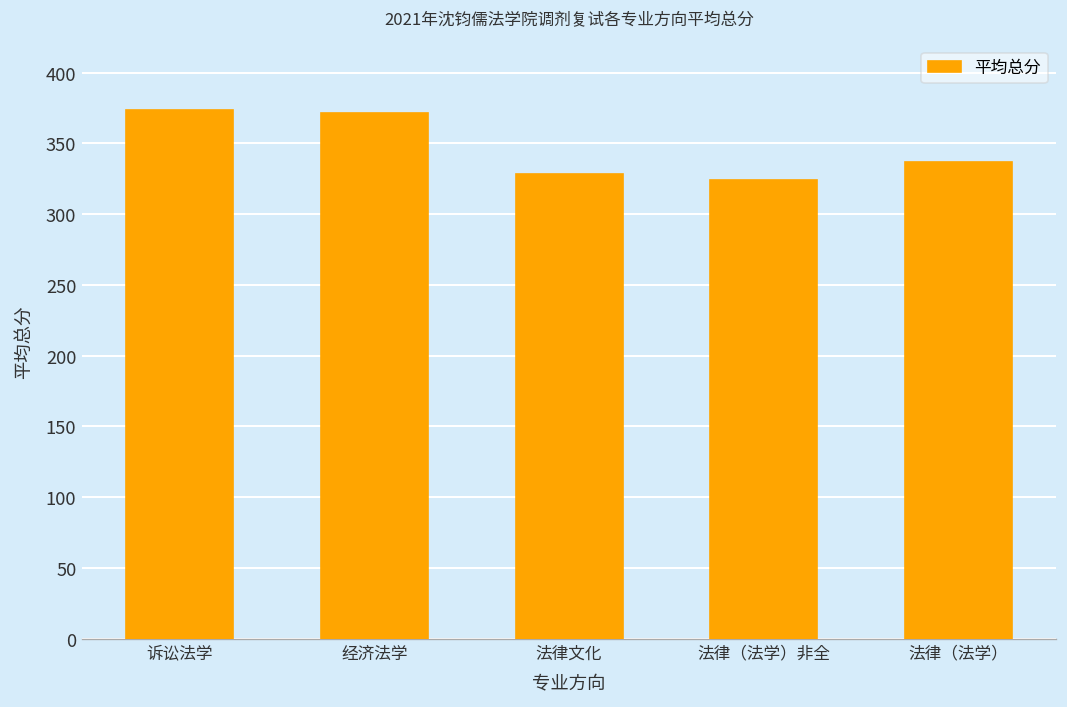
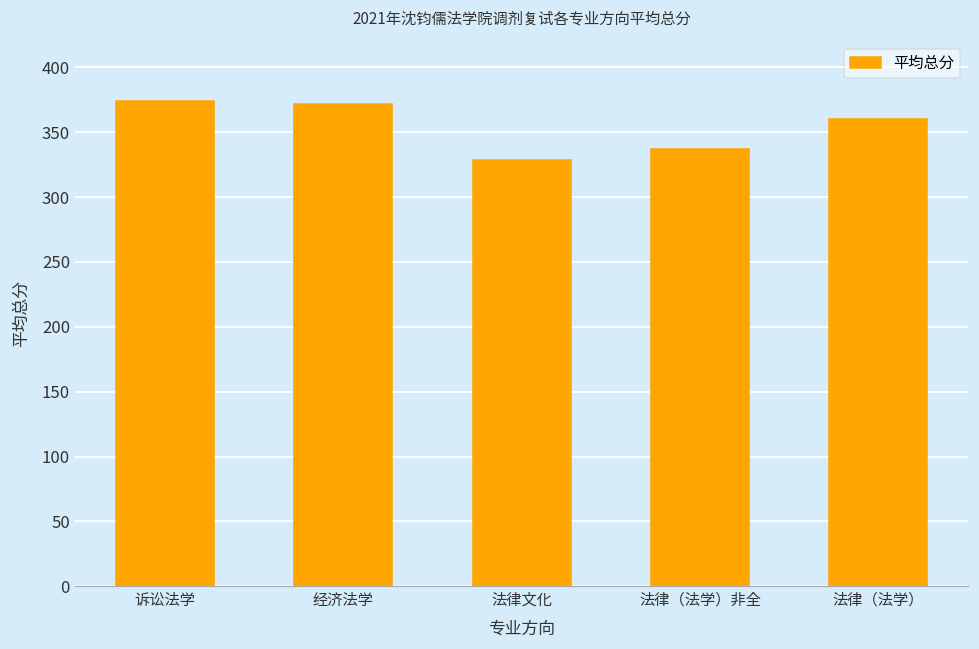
  {
    "诉讼法学": 374,
    "经济法学": 372,
    "法律文化": 329,
-   "法律（法学）非全": 324,
-   "法律（法学）": 337
+   "法律（法学）非全": 337,
+   "法律（法学）": 360
  }
